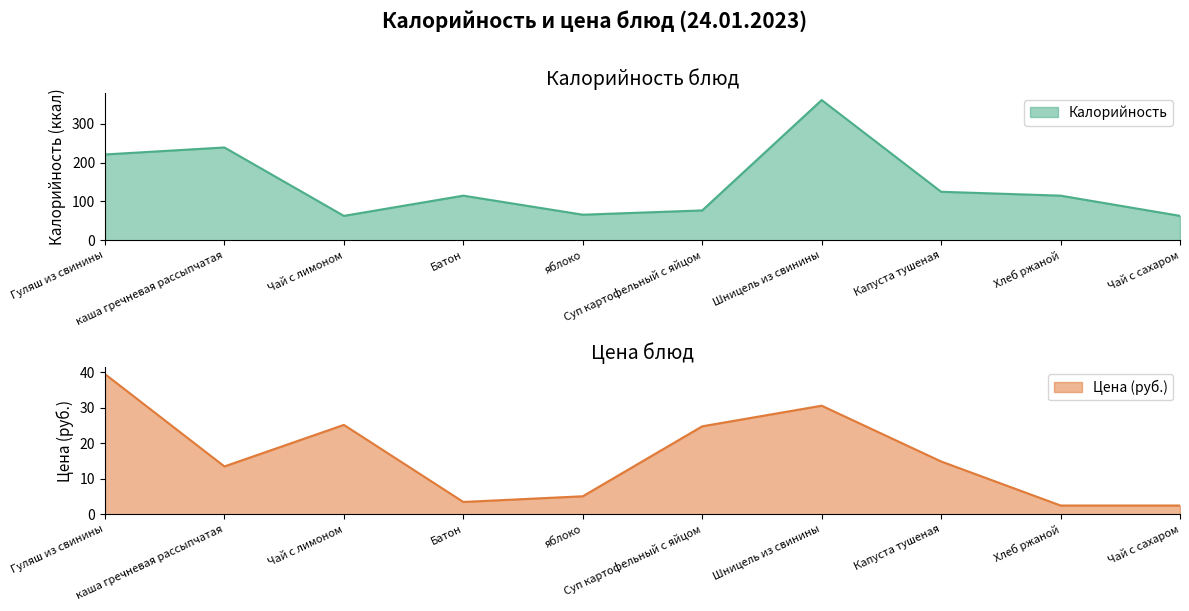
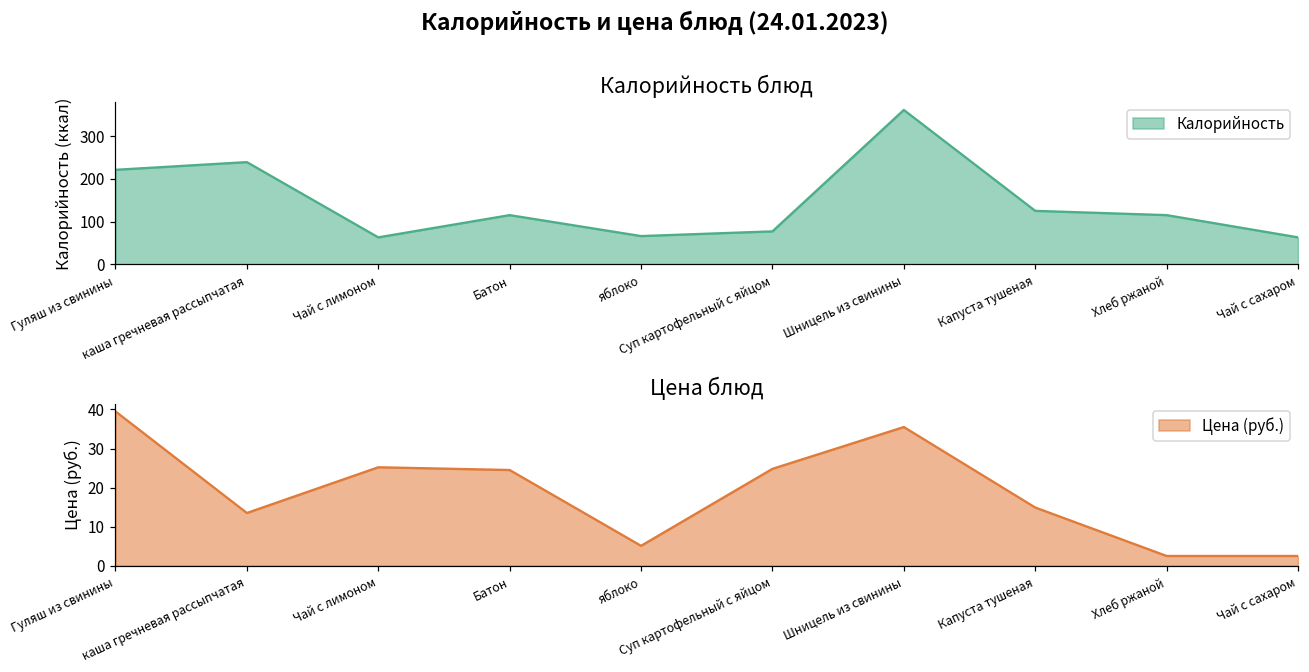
  {
    "Калорийность блюд": {
      "Гуляш из свинины": 220,
      "каша гречневая рассыпчатая": 240,
      "Чай с лимоном": 60,
      "Батон": 120,
      "яблоко": 70,
      "Суп картофельный с яйцом": 80,
      "Шницель из свинины": 360,
      "Капуста тушеная": 130,
      "Хлеб ржаной": 120,
      "Чай с сахаром": 60
    },
    "Цена блюд": {
      "Гуляш из свинины": 40,
      "каша гречневая рассыпчатая": 14,
      "Чай с лимоном": 25,
-     "Батон": 4,
+     "Батон": 25,
      "яблоко": 5,
      "Суп картофельный с яйцом": 25,
-     "Шницель из свинины": 31,
+     "Шницель из свинины": 36,
      "Капуста тушеная": 15,
      "Хлеб ржаной": 3,
      "Чай с сахаром": 3
    }
  }
